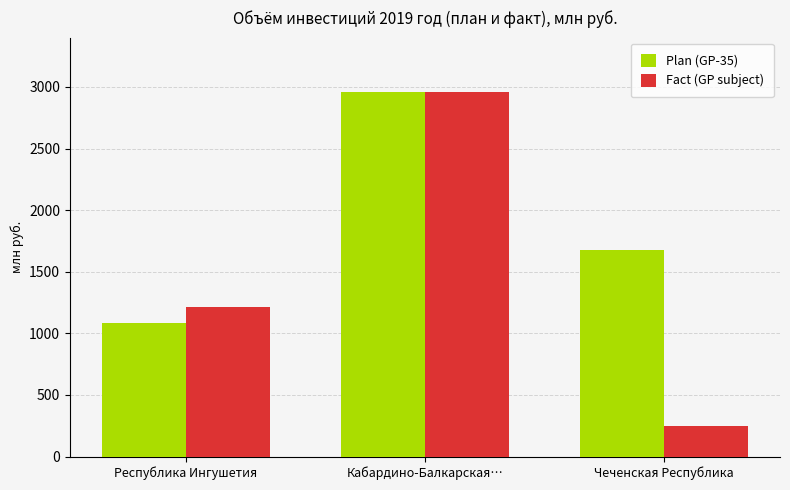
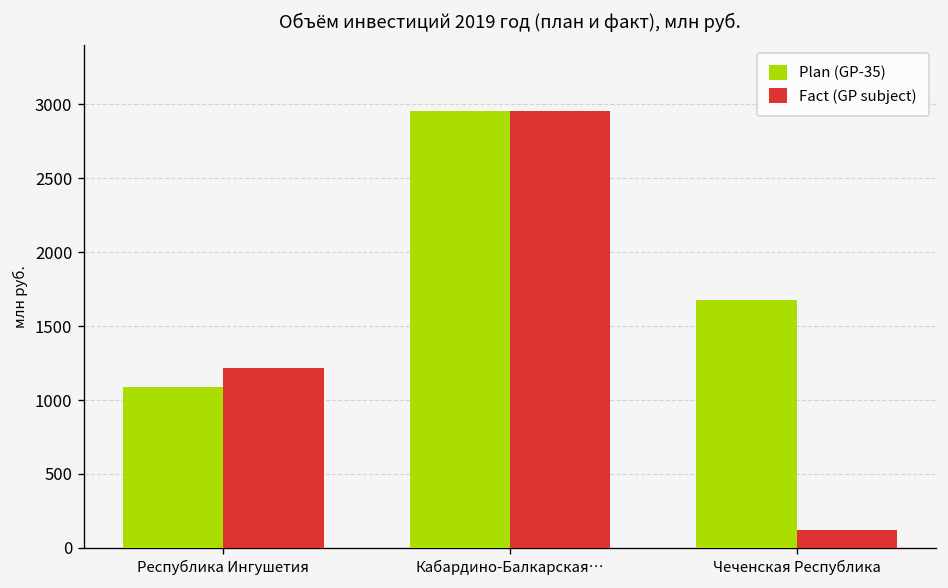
  {
    "Plan (GP-35)": {
      "Республика Ингушетия": 1090,
      "Кабардино-Балкарская…": 2960,
      "Чеченская Республика": 1680
    },
    "Fact (GP subject)": {
      "Республика Ингушетия": 1210,
      "Кабардино-Балкарская…": 2960,
-     "Чеченская Республика": 240
+     "Чеченская Республика": 120
    }
  }
